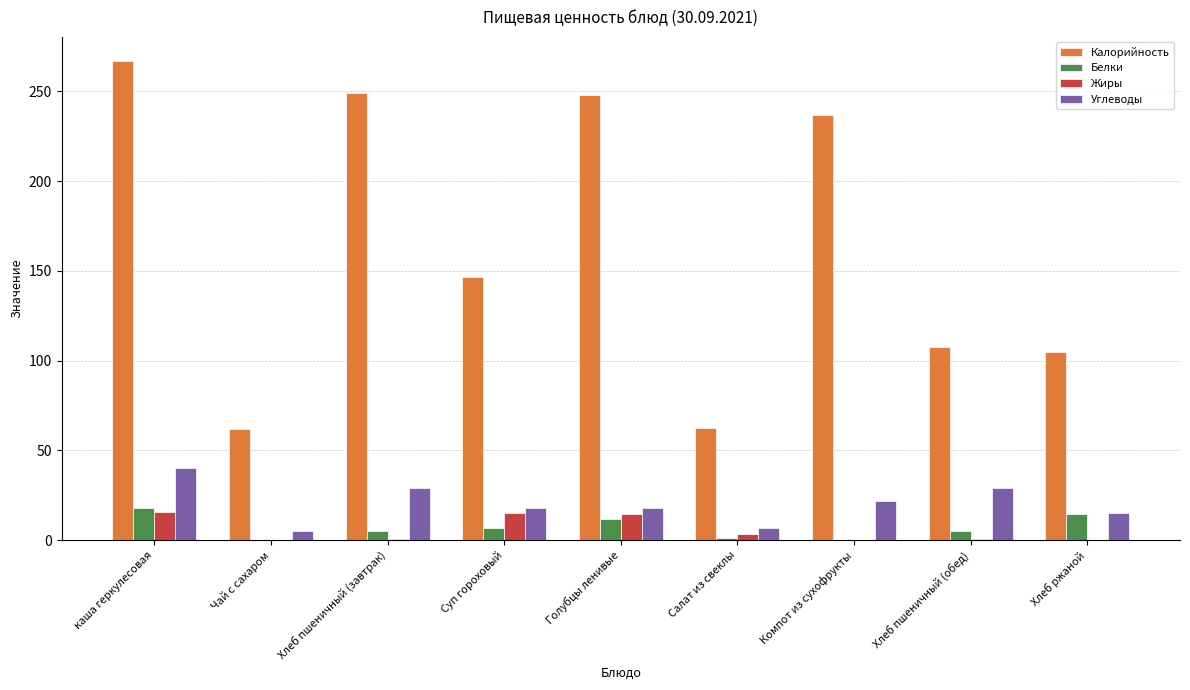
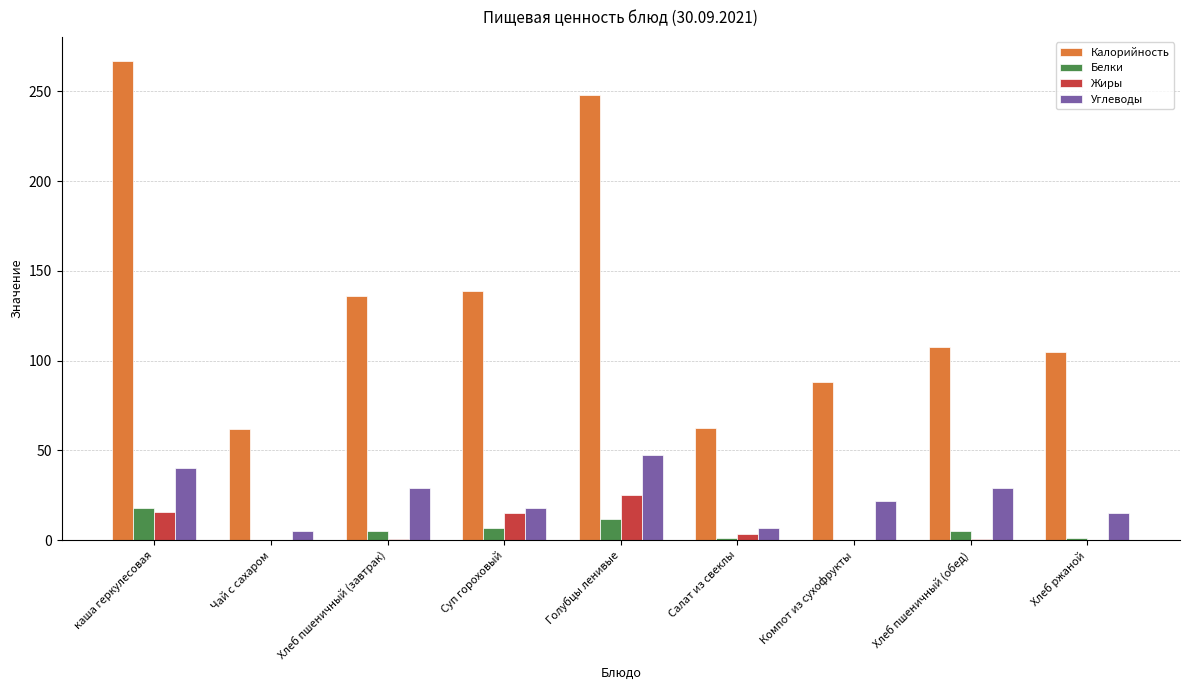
  {
    "Калорийность": {
      "каша геркулесовая": 267,
      "Чай с сахаром": 62,
-     "Хлеб пшеничный (завтрак)": 249,
-     "Суп гороховый": 147,
+     "Хлеб пшеничный (завтрак)": 136,
+     "Суп гороховый": 139,
      "Голубцы ленивые": 248,
      "Салат из свеклы": 62,
-     "Компот из сухофрукты": 237,
+     "Компот из сухофрукты": 88,
      "Хлеб пшеничный (обед)": 107,
      "Хлеб ржаной": 105
    },
    "Белки": {
      "каша геркулесовая": 18,
      "Хлеб пшеничный (завтрак)": 5,
      "Суп гороховый": 7,
      "Голубцы ленивые": 12,
      "Хлеб пшеничный (обед)": 5,
-     "Хлеб ржаной": 15
+     "Хлеб ржаной": 1
    },
    "Жиры": {
      "каша геркулесовая": 15,
      "Суп гороховый": 15,
-     "Голубцы ленивые": 14,
+     "Голубцы ленивые": 25,
      "Салат из свеклы": 4
    },
    "Углеводы": {
      "каша геркулесовая": 40,
      "Чай с сахаром": 5,
      "Хлеб пшеничный (завтрак)": 29,
      "Суп гороховый": 18,
-     "Голубцы ленивые": 18,
+     "Голубцы ленивые": 47,
      "Салат из свеклы": 7,
      "Компот из сухофрукты": 22,
      "Хлеб пшеничный (обед)": 29,
      "Хлеб ржаной": 15
    }
  }
